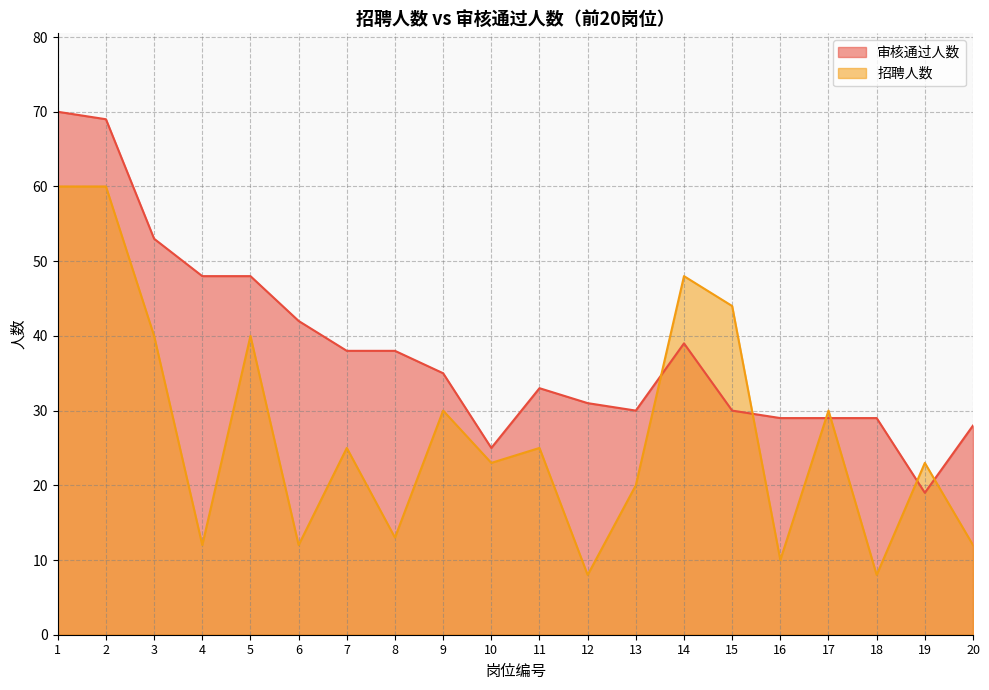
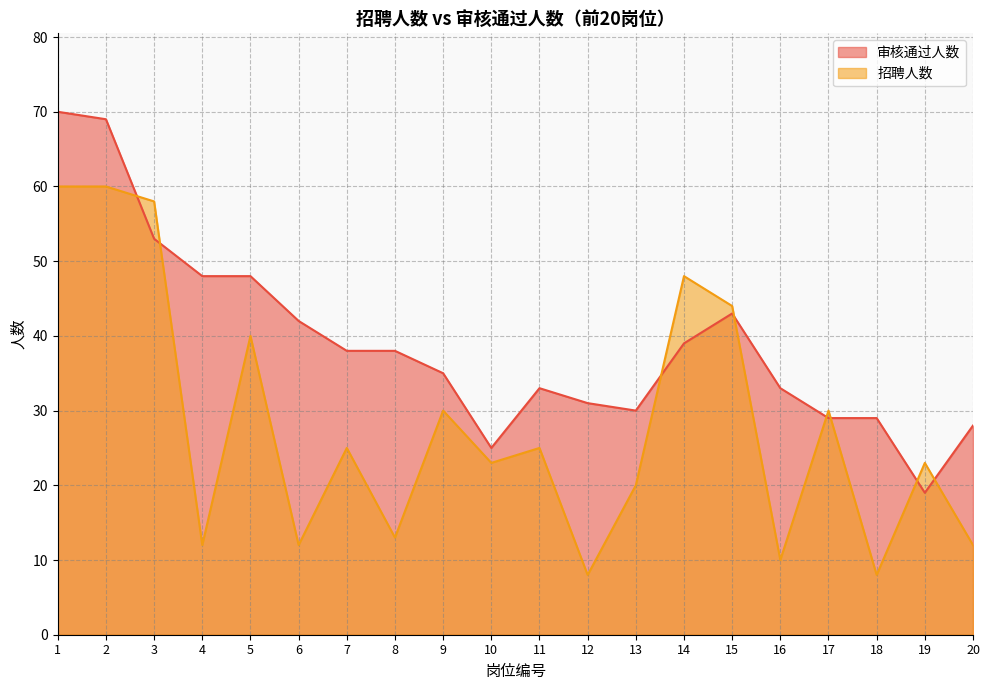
  {
    "审核通过人数": {
      "1": 70,
      "2": 69,
      "3": 53,
      "4": 48,
      "5": 48,
      "6": 42,
      "7": 38,
      "8": 38,
      "9": 35,
      "10": 25,
      "11": 33,
      "12": 31,
      "13": 30,
      "14": 39,
-     "15": 30,
-     "16": 29,
+     "15": 43,
+     "16": 33,
      "17": 29,
      "18": 29,
      "19": 19,
      "20": 28
    },
    "招聘人数": {
      "1": 60,
      "2": 60,
-     "3": 40,
+     "3": 58,
      "4": 12,
      "5": 40,
      "6": 12,
      "7": 25,
      "8": 13,
      "9": 30,
      "10": 23,
      "11": 25,
      "12": 8,
      "13": 20,
      "14": 48,
      "15": 44,
      "16": 10,
      "17": 30,
      "18": 8,
      "19": 23,
      "20": 12
    }
  }
